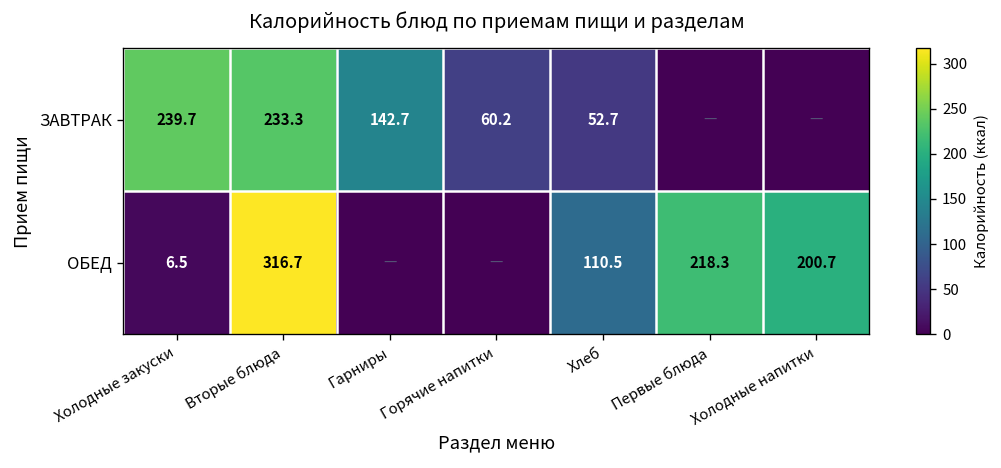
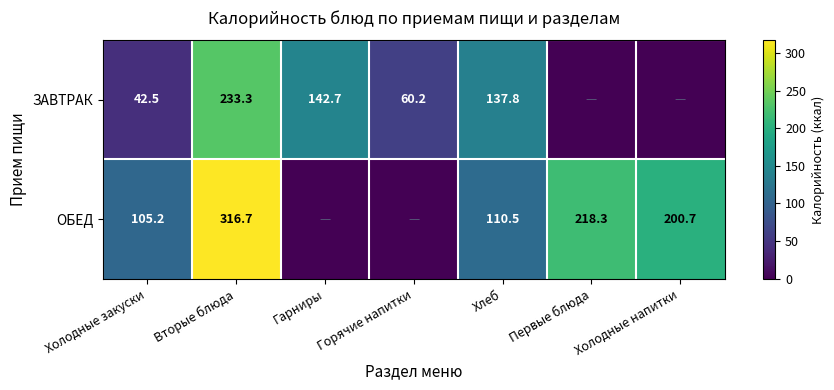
  {
    "ЗАВТРАК": {
-     "Холодные закуски": 239.7,
+     "Холодные закуски": 42.5,
      "Вторые блюда": 233.3,
      "Гарниры": 142.7,
      "Горячие напитки": 60.2,
-     "Хлеб": 52.7
+     "Хлеб": 137.8
    },
    "ОБЕД": {
-     "Холодные закуски": 6.5,
+     "Холодные закуски": 105.2,
      "Вторые блюда": 316.7,
      "Хлеб": 110.5,
      "Первые блюда": 218.3,
      "Холодные напитки": 200.7
    }
  }
